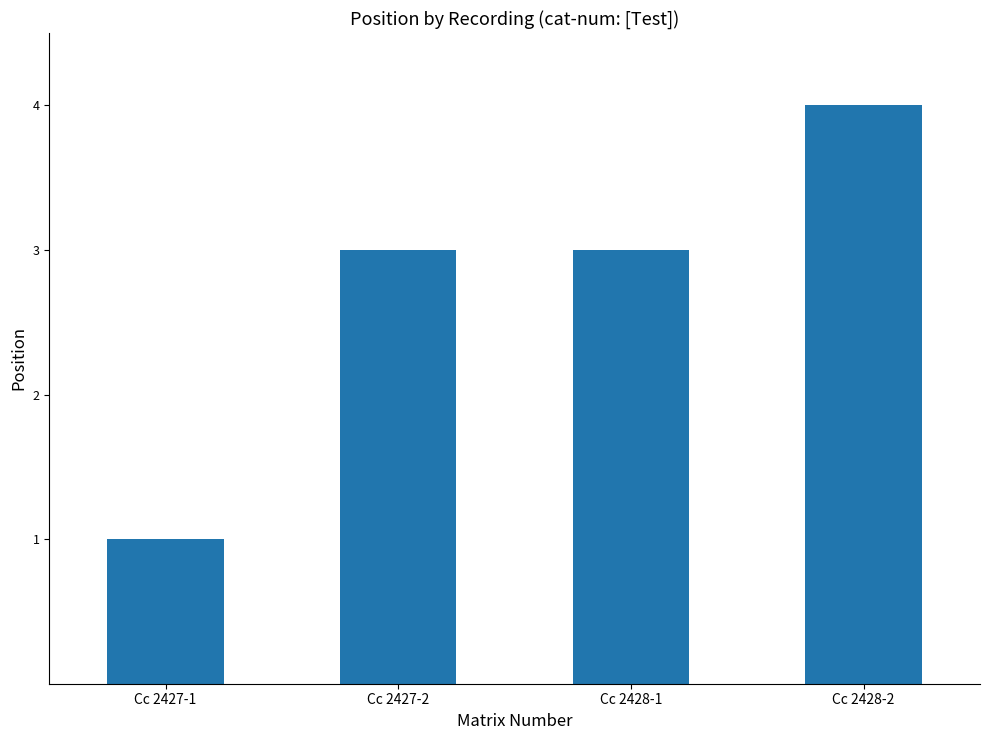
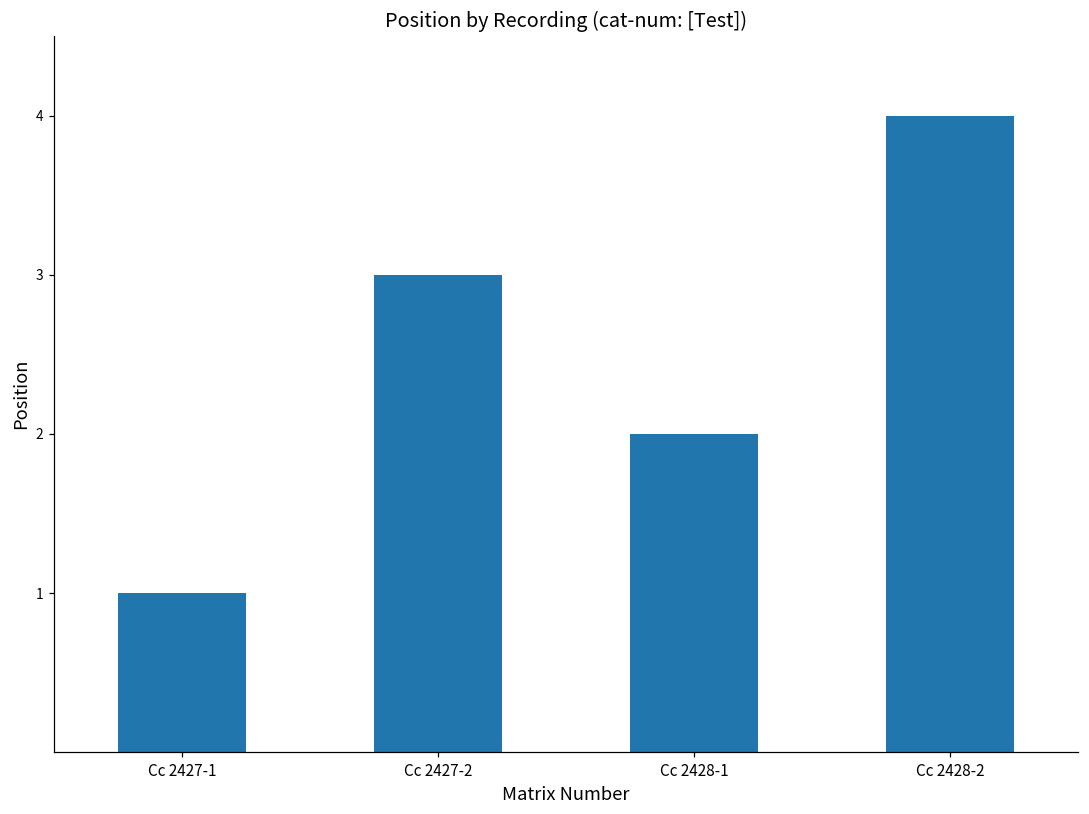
  {
    "Cc 2427-1": 1,
    "Cc 2427-2": 3,
-   "Cc 2428-1": 3,
+   "Cc 2428-1": 2,
    "Cc 2428-2": 4
  }
